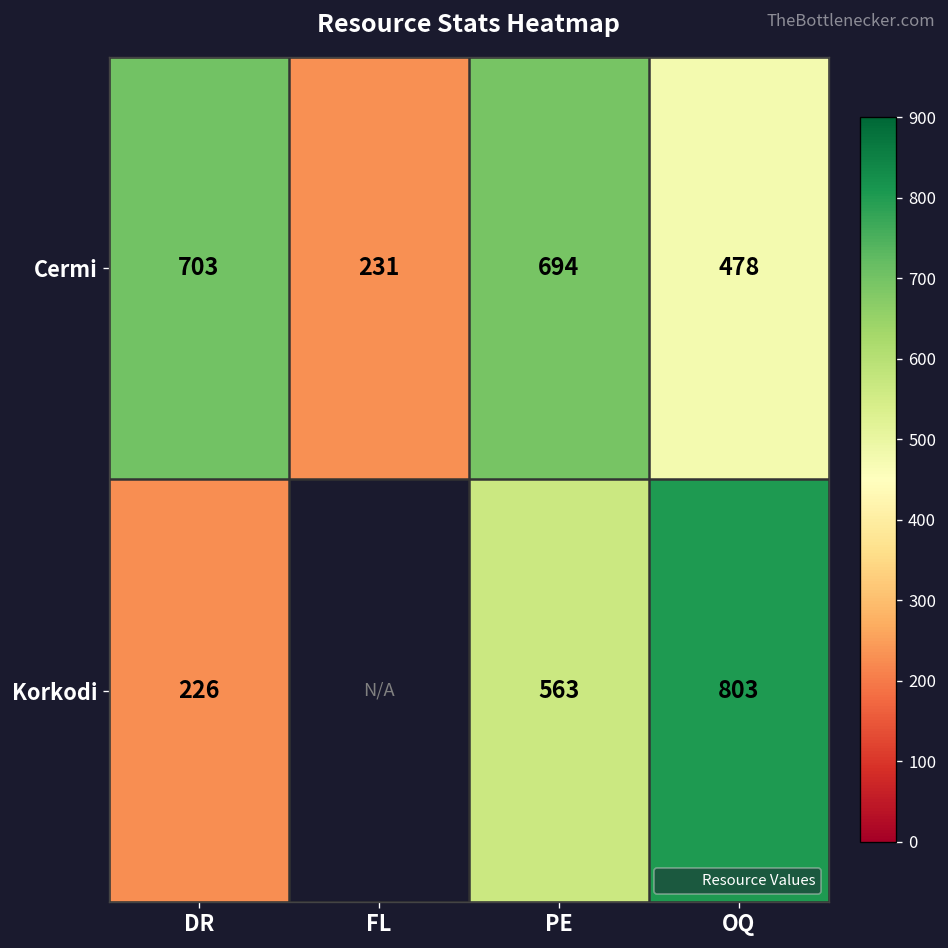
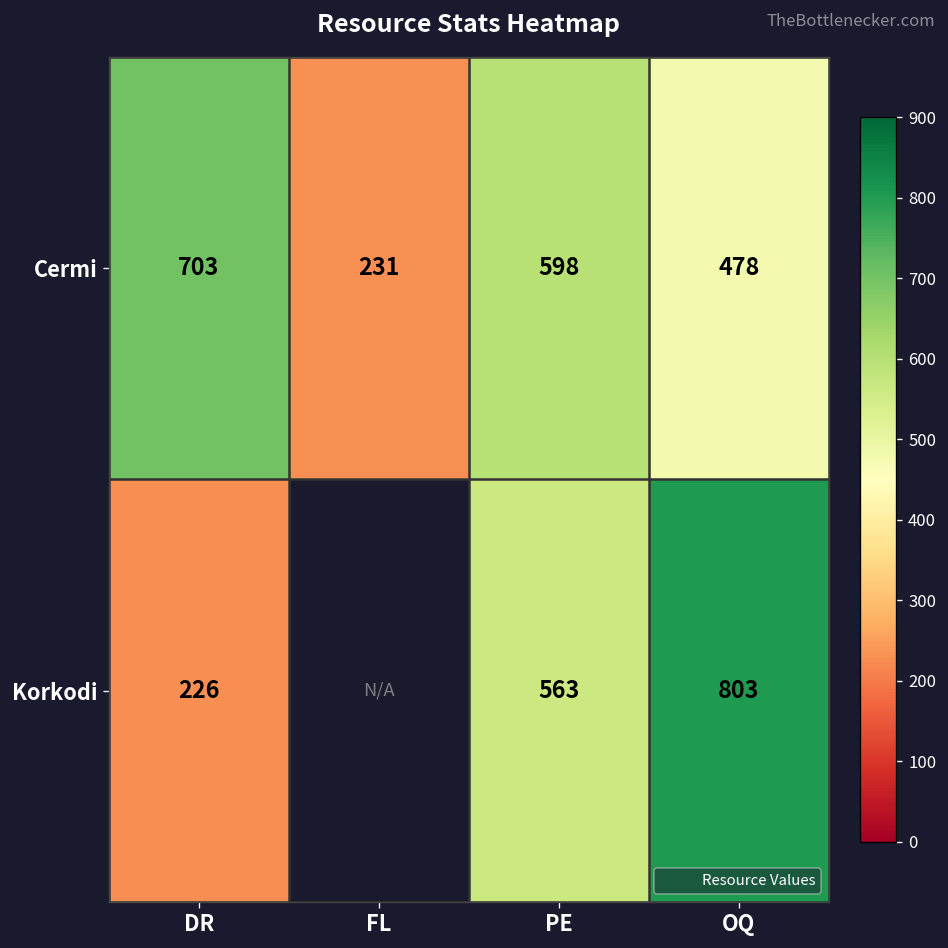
  {
    "Cermi": {
      "DR": 703,
      "FL": 231,
-     "PE": 694,
+     "PE": 598,
      "OQ": 478
    },
    "Korkodi": {
      "DR": 226,
      "PE": 563,
      "OQ": 803
    }
  }
